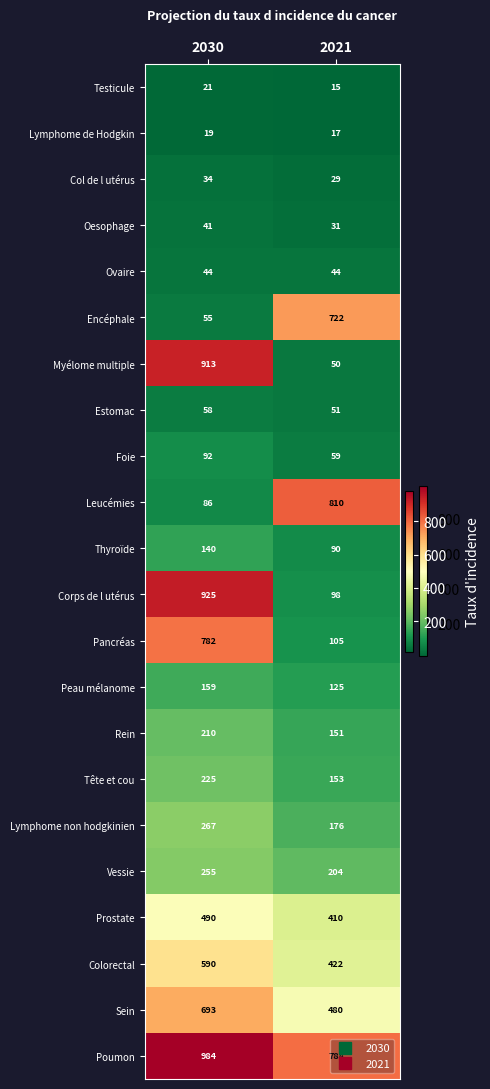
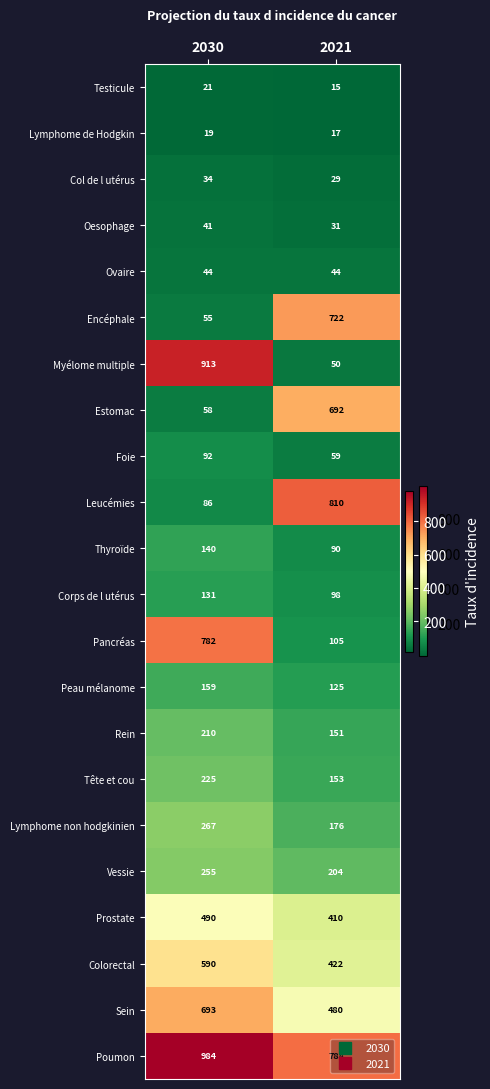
  {
    "Testicule": {
      "2030": 21,
      "2021": 15
    },
    "Lymphome de Hodgkin": {
      "2030": 19,
      "2021": 17
    },
    "Col de l utérus": {
      "2030": 34,
      "2021": 29
    },
    "Oesophage": {
      "2030": 41,
      "2021": 31
    },
    "Ovaire": {
      "2030": 44,
      "2021": 44
    },
    "Encéphale": {
      "2030": 55,
      "2021": 722
    },
    "Myélome multiple": {
      "2030": 913,
      "2021": 50
    },
    "Estomac": {
      "2030": 58,
-     "2021": 51
+     "2021": 692
    },
    "Foie": {
      "2030": 92,
      "2021": 59
    },
    "Leucémies": {
      "2030": 86,
      "2021": 810
    },
    "Thyroïde": {
      "2030": 140,
      "2021": 90
    },
    "Corps de l utérus": {
-     "2030": 925,
+     "2030": 131,
      "2021": 98
    },
    "Pancréas": {
      "2030": 782,
      "2021": 105
    },
    "Peau mélanome": {
      "2030": 159,
      "2021": 125
    },
    "Rein": {
      "2030": 210,
      "2021": 151
    },
    "Tête et cou": {
      "2030": 225,
      "2021": 153
    },
    "Lymphome non hodgkinien": {
      "2030": 267,
      "2021": 176
    },
    "Vessie": {
      "2030": 255,
      "2021": 204
    },
    "Prostate": {
      "2030": 490,
      "2021": 410
    },
    "Colorectal": {
      "2030": 590,
      "2021": 422
    },
    "Sein": {
      "2030": 693,
      "2021": 480
    },
    "Poumon": {
      "2030": 984
    }
  }
